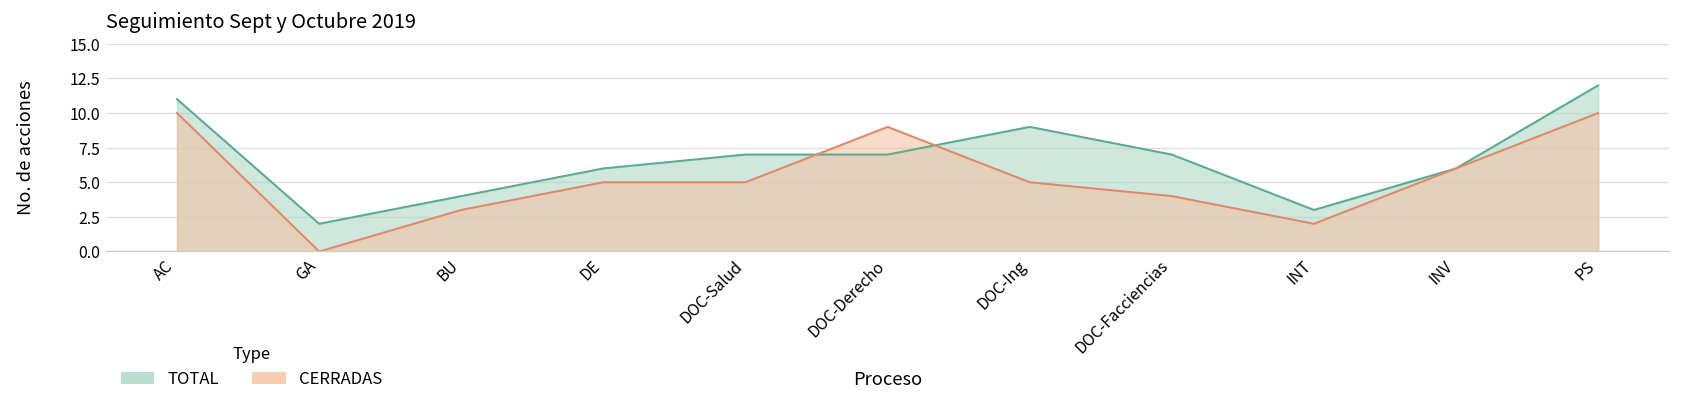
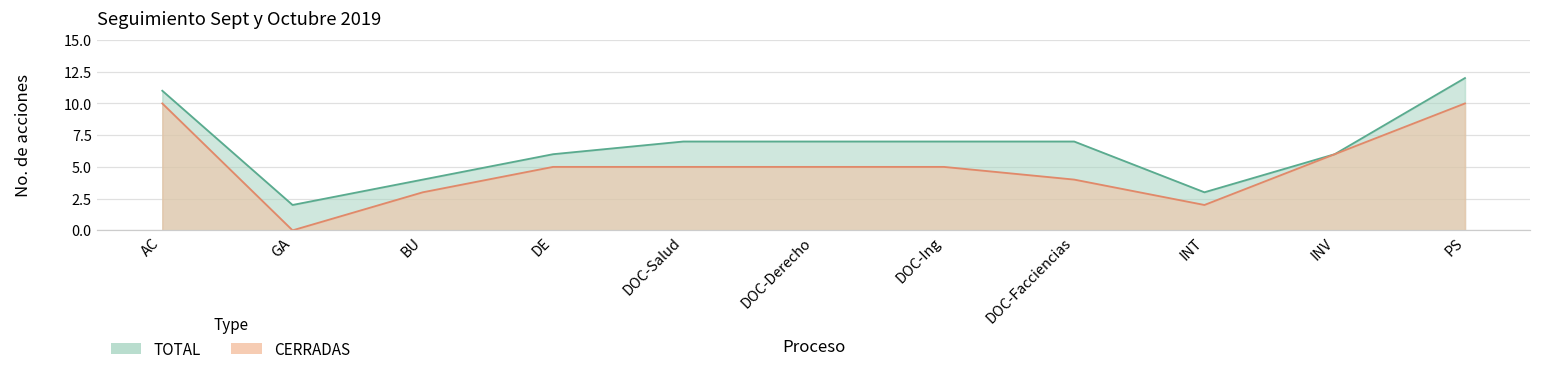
  {
    "TOTAL": {
      "AC": 11,
      "GA": 2,
      "BU": 4,
      "DE": 6,
      "DOC-Salud": 7,
      "DOC-Derecho": 7,
-     "DOC-Ing": 9,
+     "DOC-Ing": 7,
      "DOC-Facciencias": 7,
      "INT": 3,
      "PS": 12
    },
    "CERRADAS": {
      "AC": 10,
      "GA": 0,
      "BU": 3,
      "DE": 5,
      "DOC-Salud": 5,
-     "DOC-Derecho": 9,
+     "DOC-Derecho": 5,
      "DOC-Ing": 5,
      "DOC-Facciencias": 4,
      "INT": 2,
      "PS": 10
    }
  }
